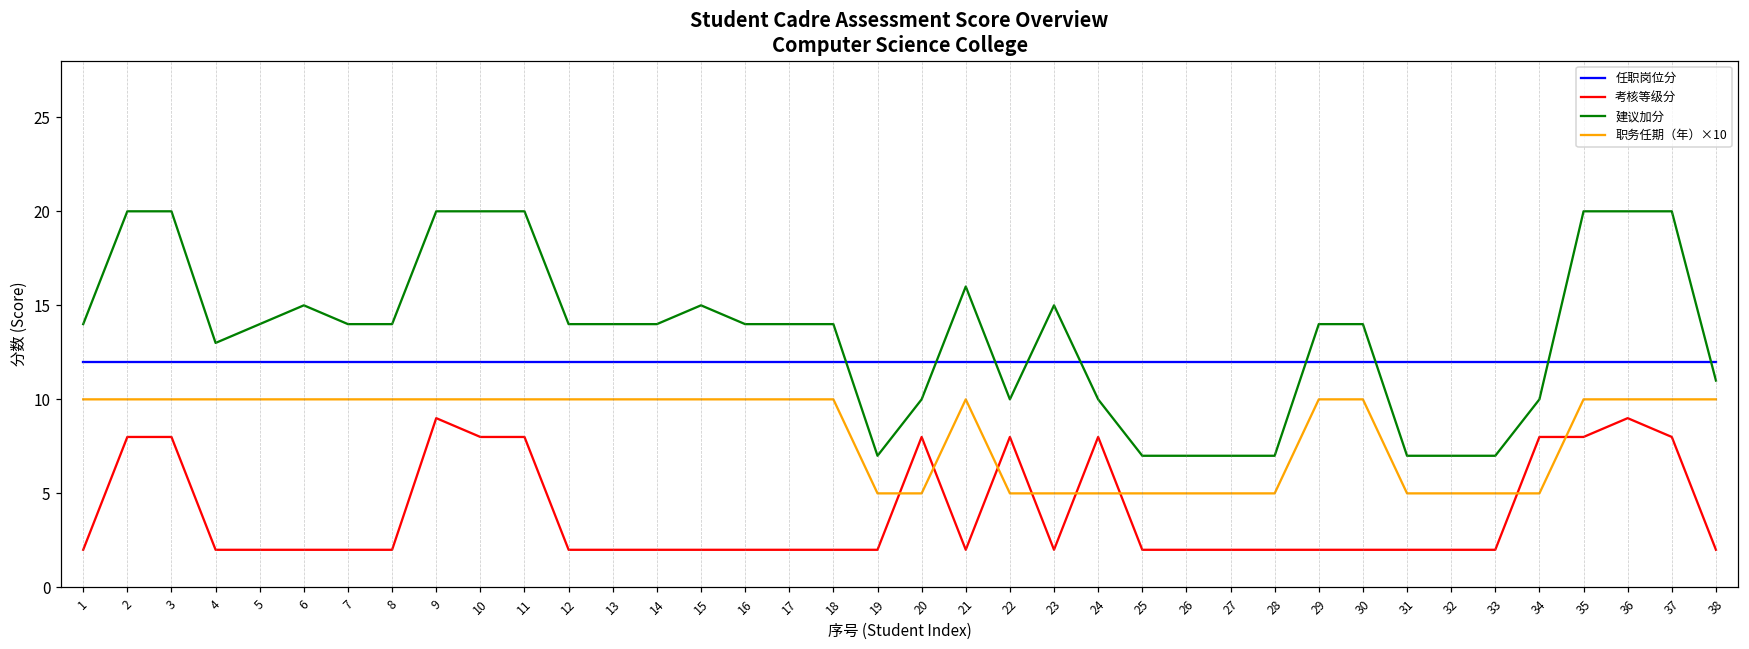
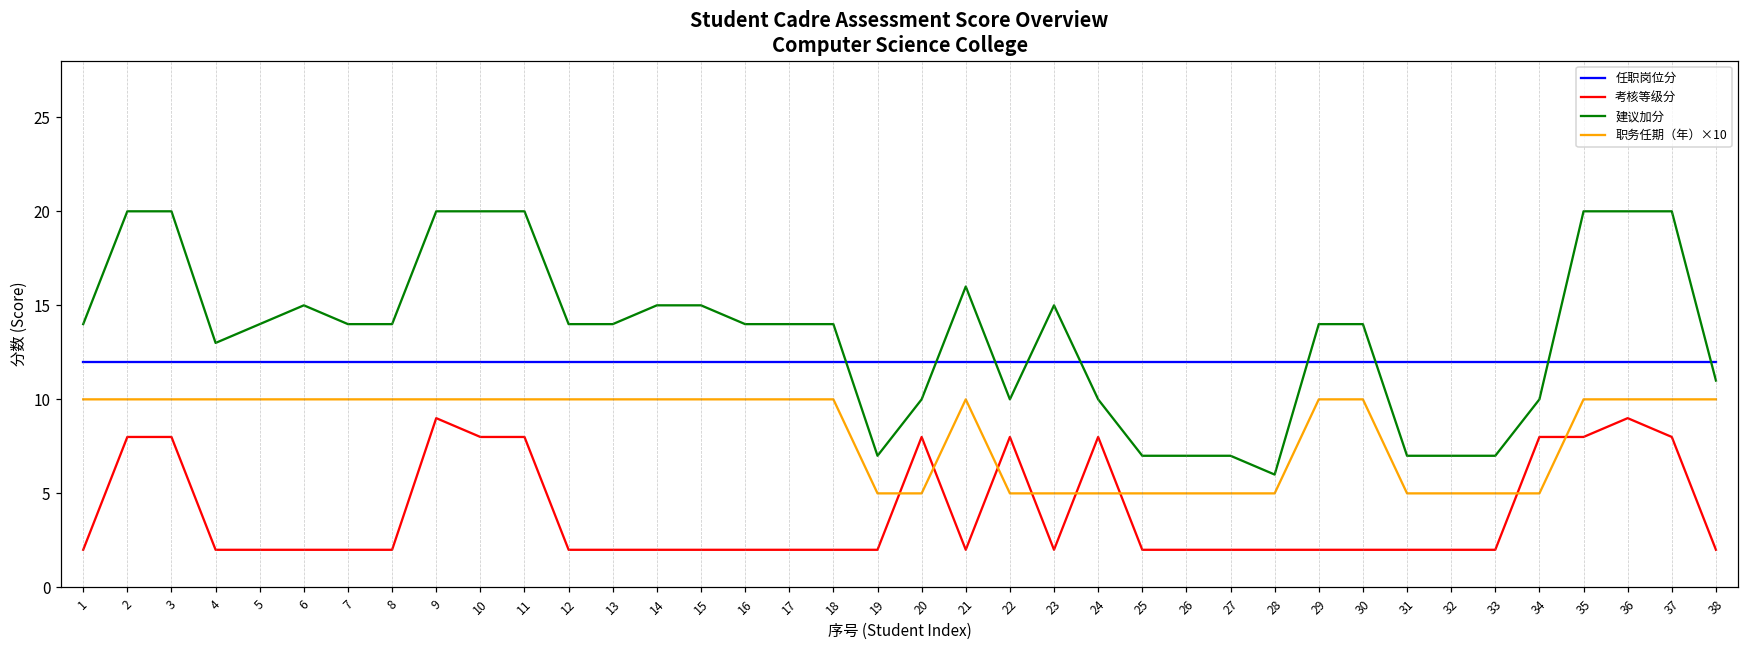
  {
    "任职岗位分": {
      "1": 12,
      "2": 12,
      "3": 12,
      "4": 12,
      "5": 12,
      "6": 12,
      "7": 12,
      "8": 12,
      "9": 12,
      "10": 12,
      "11": 12,
      "12": 12,
      "13": 12,
      "14": 12,
      "15": 12,
      "16": 12,
      "17": 12,
      "18": 12,
      "19": 12,
      "20": 12,
      "21": 12,
      "22": 12,
      "23": 12,
      "24": 12,
      "25": 12,
      "26": 12,
      "27": 12,
      "28": 12,
      "29": 12,
      "30": 12,
      "31": 12,
      "32": 12,
      "33": 12,
      "34": 12,
      "35": 12,
      "36": 12,
      "37": 12,
      "38": 12
    },
    "考核等级分": {
      "1": 2,
      "2": 8,
      "3": 8,
      "4": 2,
      "5": 2,
      "6": 2,
      "7": 2,
      "8": 2,
      "9": 9,
      "10": 8,
      "11": 8,
      "12": 2,
      "13": 2,
      "14": 2,
      "15": 2,
      "16": 2,
      "17": 2,
      "18": 2,
      "19": 2,
      "20": 8,
      "21": 2,
      "22": 8,
      "23": 2,
      "24": 8,
      "25": 2,
      "26": 2,
      "27": 2,
      "28": 2,
      "29": 2,
      "30": 2,
      "31": 2,
      "32": 2,
      "33": 2,
      "34": 8,
      "35": 8,
      "36": 9,
      "37": 8,
      "38": 2
    },
    "建议加分": {
      "1": 14,
      "2": 20,
      "3": 20,
      "4": 13,
      "5": 14,
      "6": 15,
      "7": 14,
      "8": 14,
      "9": 20,
      "10": 20,
      "11": 20,
      "12": 14,
      "13": 14,
-     "14": 14,
+     "14": 15,
      "15": 15,
      "16": 14,
      "17": 14,
      "18": 14,
      "19": 7,
      "20": 10,
      "21": 16,
      "22": 10,
      "23": 15,
      "24": 10,
      "25": 7,
      "26": 7,
      "27": 7,
-     "28": 7,
+     "28": 6,
      "29": 14,
      "30": 14,
      "31": 7,
      "32": 7,
      "33": 7,
      "34": 10,
      "35": 20,
      "36": 20,
      "37": 20,
      "38": 11
    },
    "职务任期（年）×10": {
      "1": 10,
      "2": 10,
      "3": 10,
      "4": 10,
      "5": 10,
      "6": 10,
      "7": 10,
      "8": 10,
      "9": 10,
      "10": 10,
      "11": 10,
      "12": 10,
      "13": 10,
      "14": 10,
      "15": 10,
      "16": 10,
      "17": 10,
      "18": 10,
      "19": 5,
      "20": 5,
      "21": 10,
      "22": 5,
      "23": 5,
      "24": 5,
      "25": 5,
      "26": 5,
      "27": 5,
      "28": 5,
      "29": 10,
      "30": 10,
      "31": 5,
      "32": 5,
      "33": 5,
      "34": 5,
      "35": 10,
      "36": 10,
      "37": 10,
      "38": 10
    }
  }
